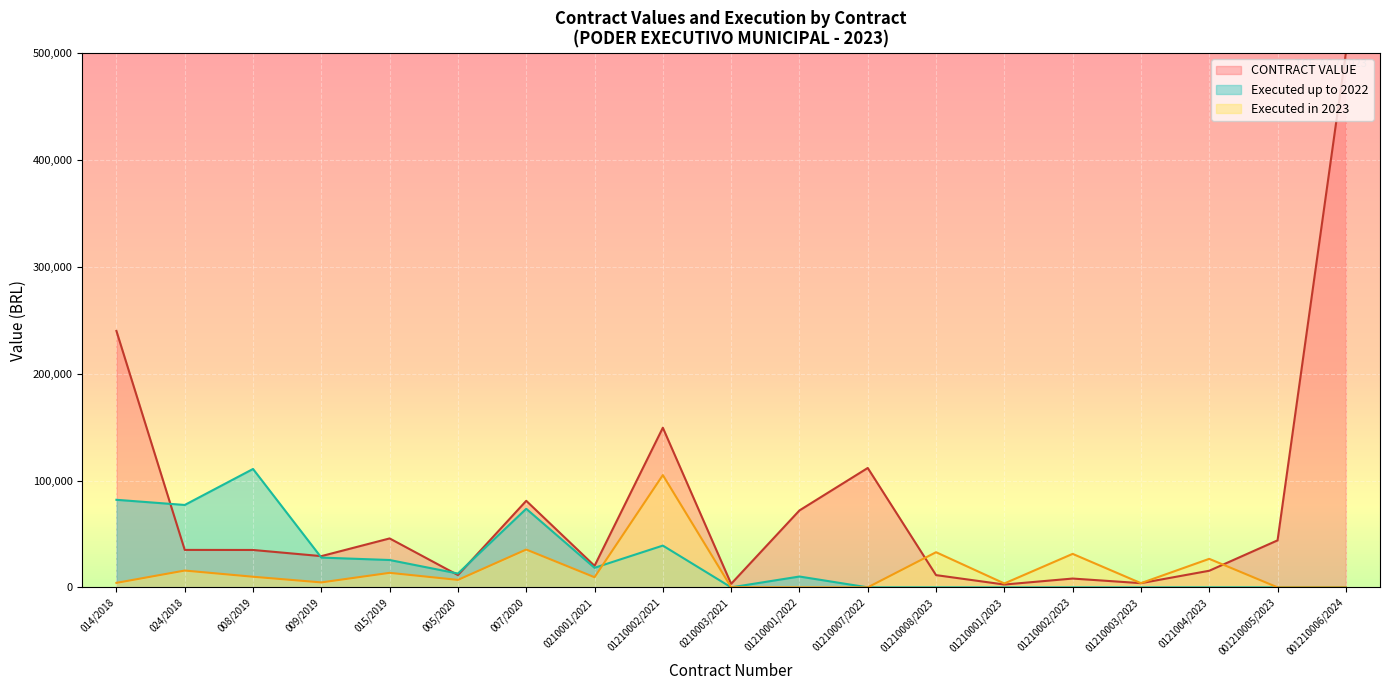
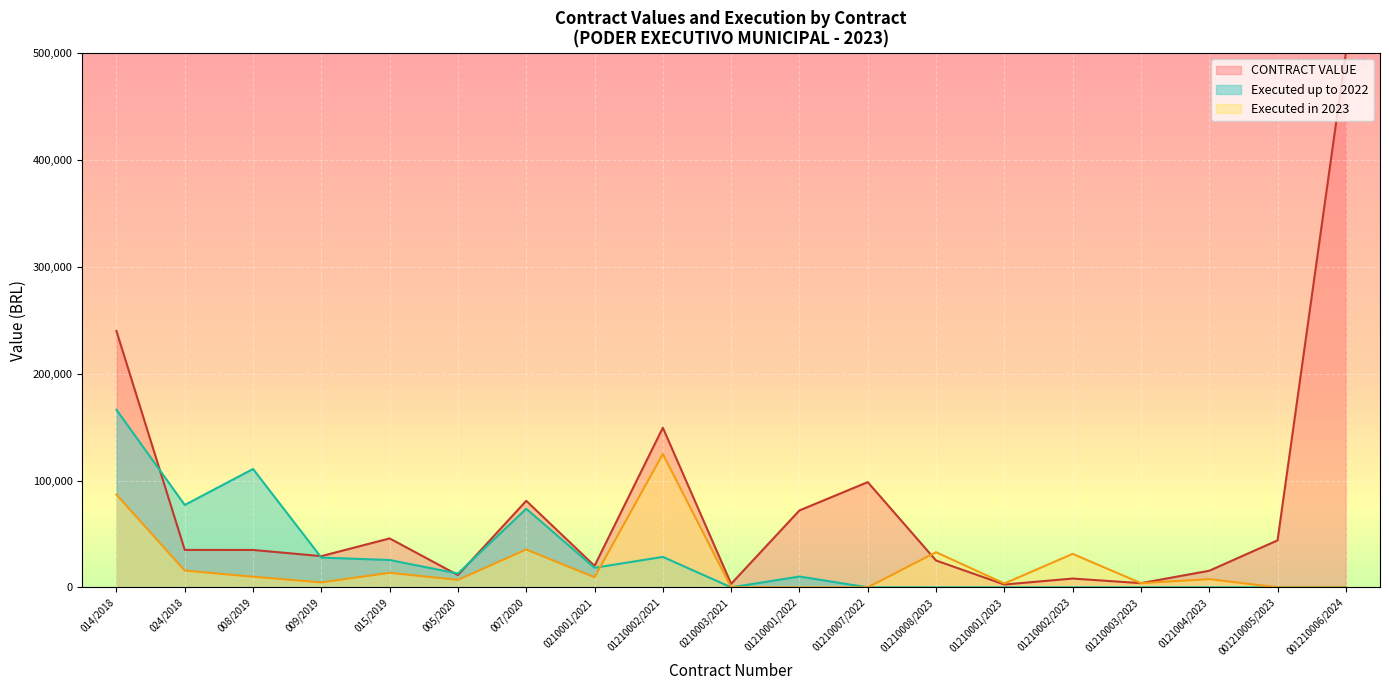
  {
    "CONTRACT VALUE": {
      "014/2018": "240,000",
      "024/2018": "35,000",
      "008/2019": "35,000",
      "015/2019": "46,000",
      "007/2020": "81,000",
      "01210002/2021": "149,000",
      "0210003/2021": "3,000",
      "01210001/2022": "72,000",
-     "01210007/2022": "112,000",
-     "01210008/2023": "11,000",
+     "01210007/2022": "98,000",
+     "01210008/2023": "25,000",
      "01210002/2023": "8,000",
      "0121004/2023": "16,000",
      "001210005/2023": "44,000"
    },
    "Executed up to 2022": {
-     "014/2018": "82,000",
+     "014/2018": "166,000",
      "024/2018": "77,000",
      "008/2019": "111,000",
      "015/2019": "26,000",
      "007/2020": "74,000",
-     "01210002/2021": "39,000",
+     "01210002/2021": "28,000",
      "01210001/2022": "10,000",
      "01210008/2023": "0",
      "01210001/2023": "0",
      "01210002/2023": "0",
      "01210003/2023": "0",
      "0121004/2023": "0"
    },
    "Executed in 2023": {
-     "014/2018": "4,000",
+     "014/2018": "87,000",
      "024/2018": "16,000",
      "008/2019": "10,000",
      "009/2019": "5,000",
      "015/2019": "14,000",
      "005/2020": "7,000",
      "007/2020": "35,000",
      "0210001/2021": "9,000",
-     "01210002/2021": "105,000",
+     "01210002/2021": "125,000",
      "01210001/2022": "0",
      "01210008/2023": "33,000",
      "01210002/2023": "31,000",
-     "0121004/2023": "27,000"
+     "0121004/2023": "8,000"
    }
  }
